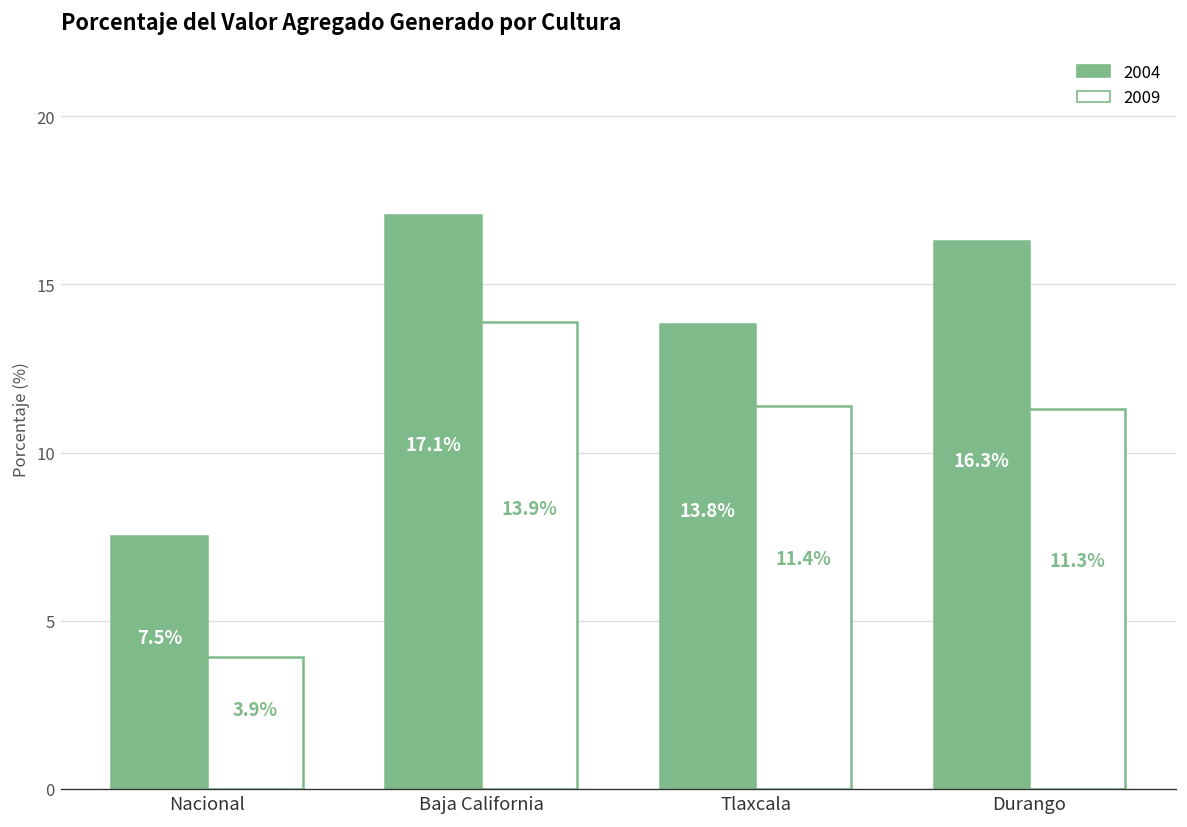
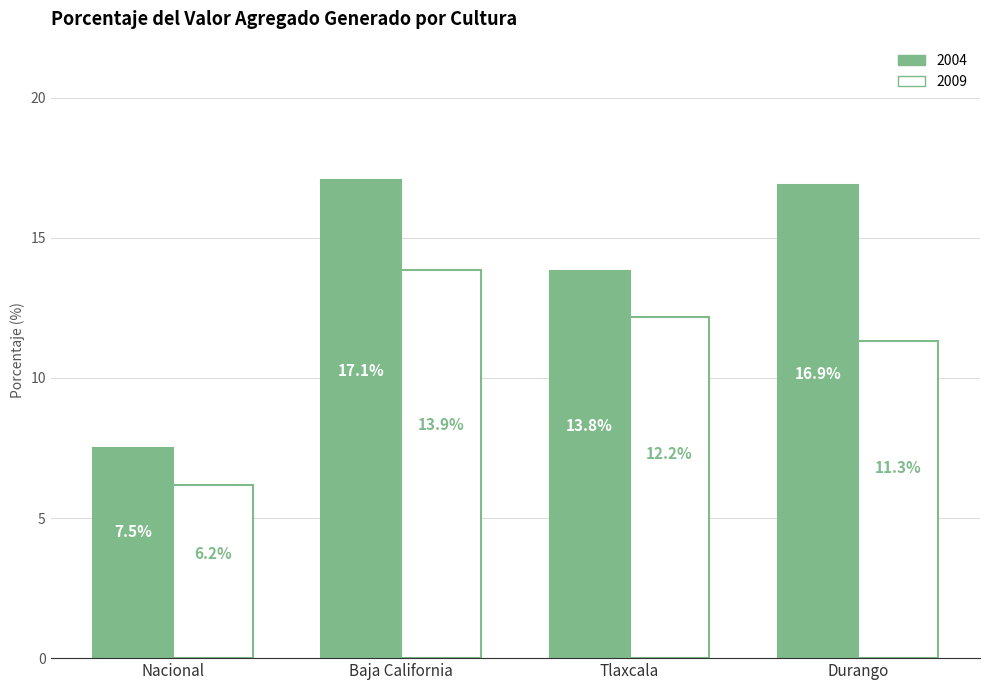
  {
    "2004": {
      "Nacional": "7.5%",
      "Baja California": "17.1%",
      "Tlaxcala": "13.8%",
-     "Durango": "16.3%"
+     "Durango": "16.9%"
    },
    "2009": {
-     "Nacional": "3.9%",
+     "Nacional": "6.2%",
      "Baja California": "13.9%",
-     "Tlaxcala": "11.4%",
+     "Tlaxcala": "12.2%",
      "Durango": "11.3%"
    }
  }
